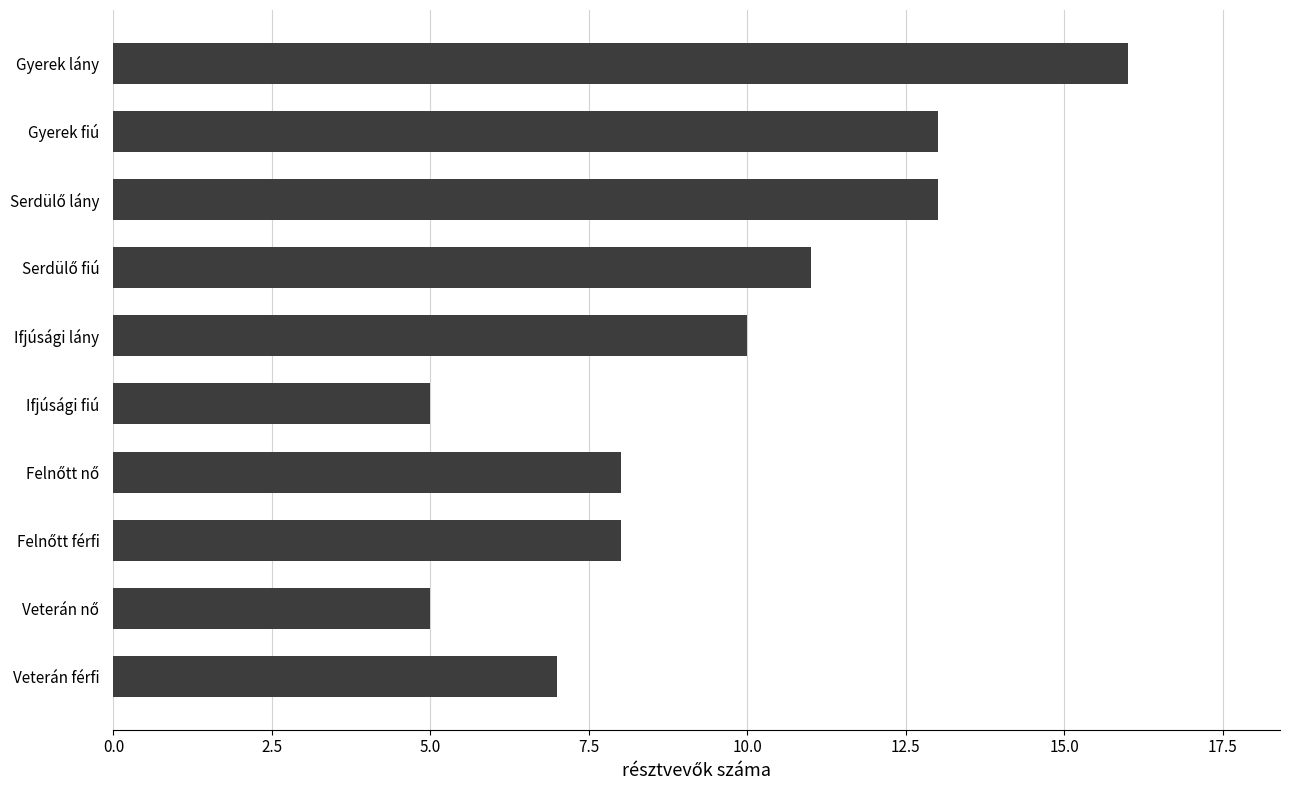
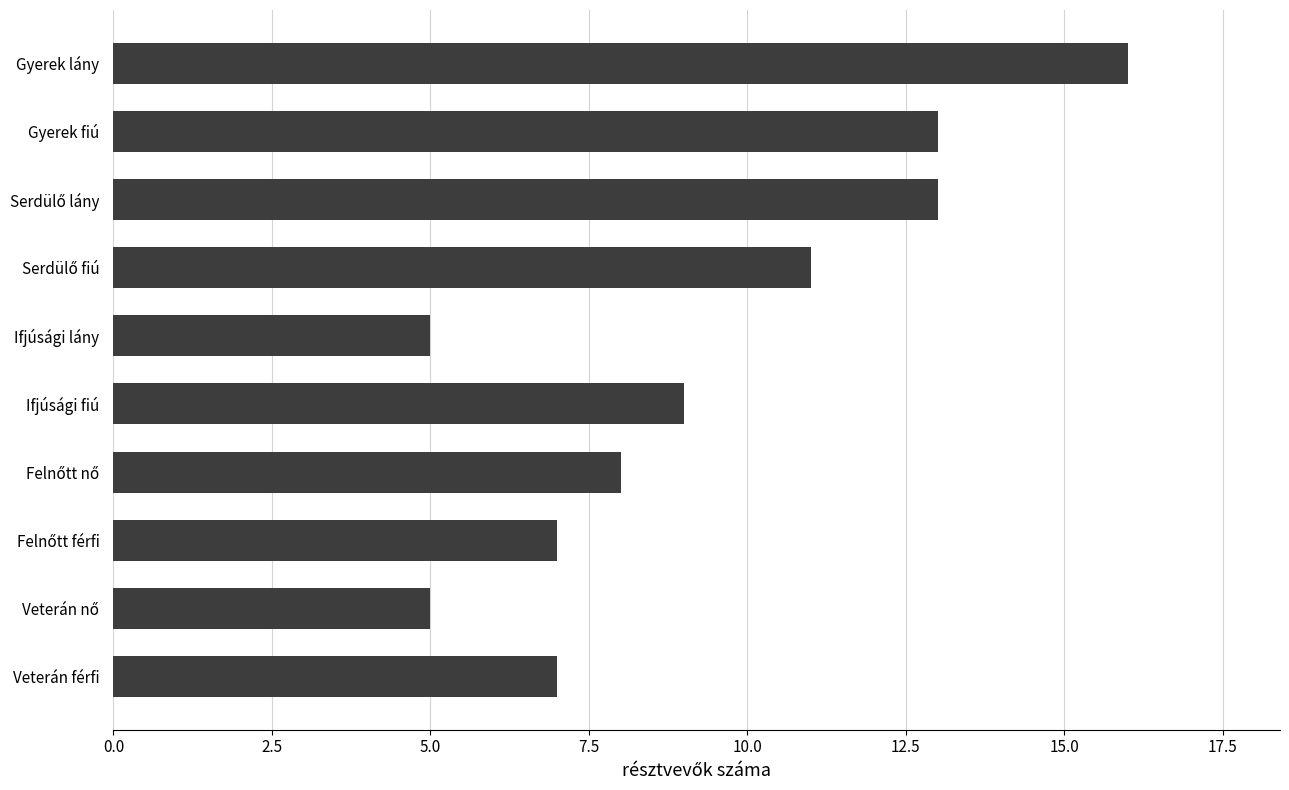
  {
    "Gyerek lány": 16,
    "Gyerek fiú": 13,
    "Serdülő lány": 13,
    "Serdülő fiú": 11,
-   "Ifjúsági lány": 10,
-   "Ifjúsági fiú": 5,
+   "Ifjúsági lány": 5,
+   "Ifjúsági fiú": 9,
    "Felnőtt nő": 8,
-   "Felnőtt férfi": 8,
+   "Felnőtt férfi": 7,
    "Veterán nő": 5,
    "Veterán férfi": 7
  }
